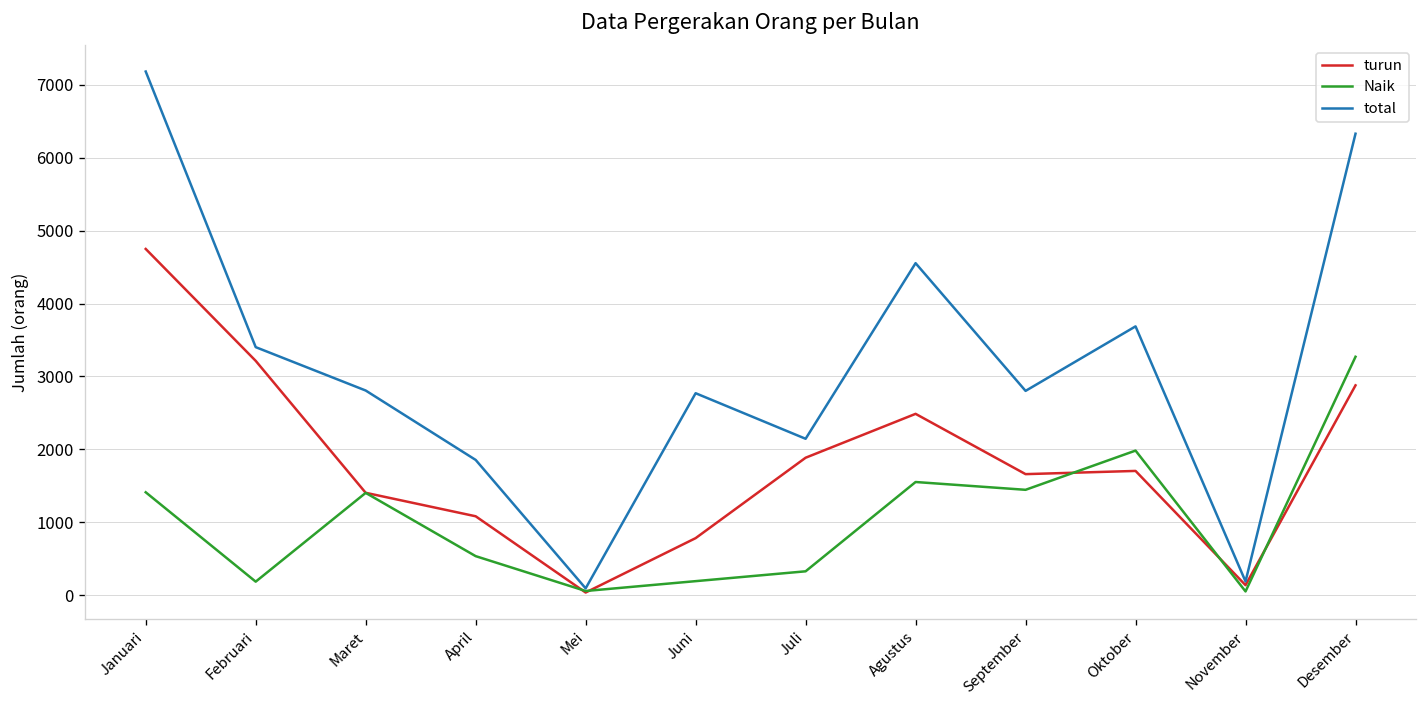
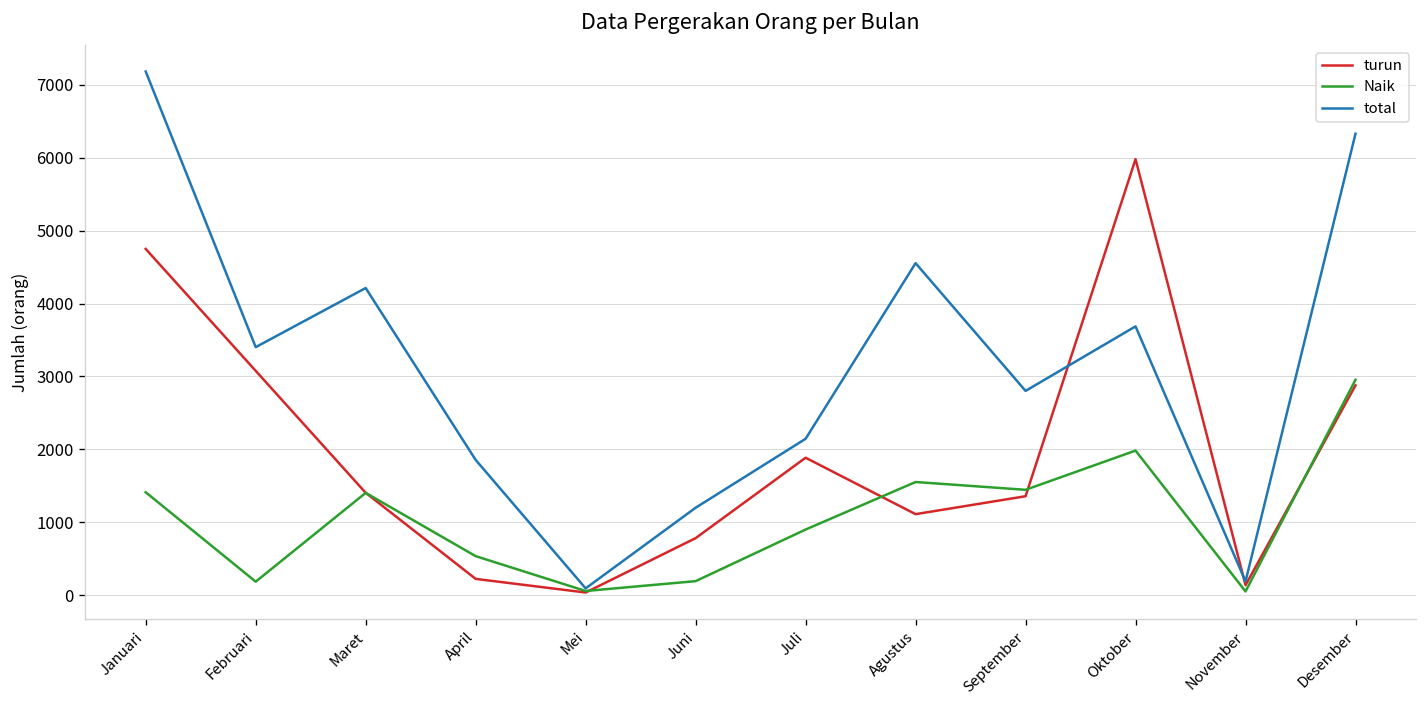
  {
    "turun": {
      "Januari": 4700,
-     "Februari": 3200,
-     "April": 1100,
+     "Februari": 3100,
+     "April": 200,
      "Juni": 800,
      "Juli": 1900,
-     "Agustus": 2500,
-     "September": 1700,
-     "Oktober": 1700,
+     "Agustus": 1100,
+     "September": 1400,
+     "Oktober": 6000,
      "November": 100,
      "Desember": 2900
    },
    "Naik": {
      "Januari": 1400,
      "Februari": 200,
      "April": 500,
      "Juni": 200,
-     "Juli": 300,
+     "Juli": 900,
      "Agustus": 1600,
      "September": 1400,
      "Oktober": 2000,
      "November": 100,
-     "Desember": 3300
+     "Desember": 3000
    },
    "total": {
      "Januari": 7200,
      "Februari": 3400,
-     "Maret": 2800,
+     "Maret": 4200,
      "April": 1900,
-     "Juni": 2800,
+     "Juni": 1200,
      "Juli": 2100,
      "Agustus": 4600,
      "September": 2800,
      "Oktober": 3700,
      "November": 200,
      "Desember": 6300
    }
  }
